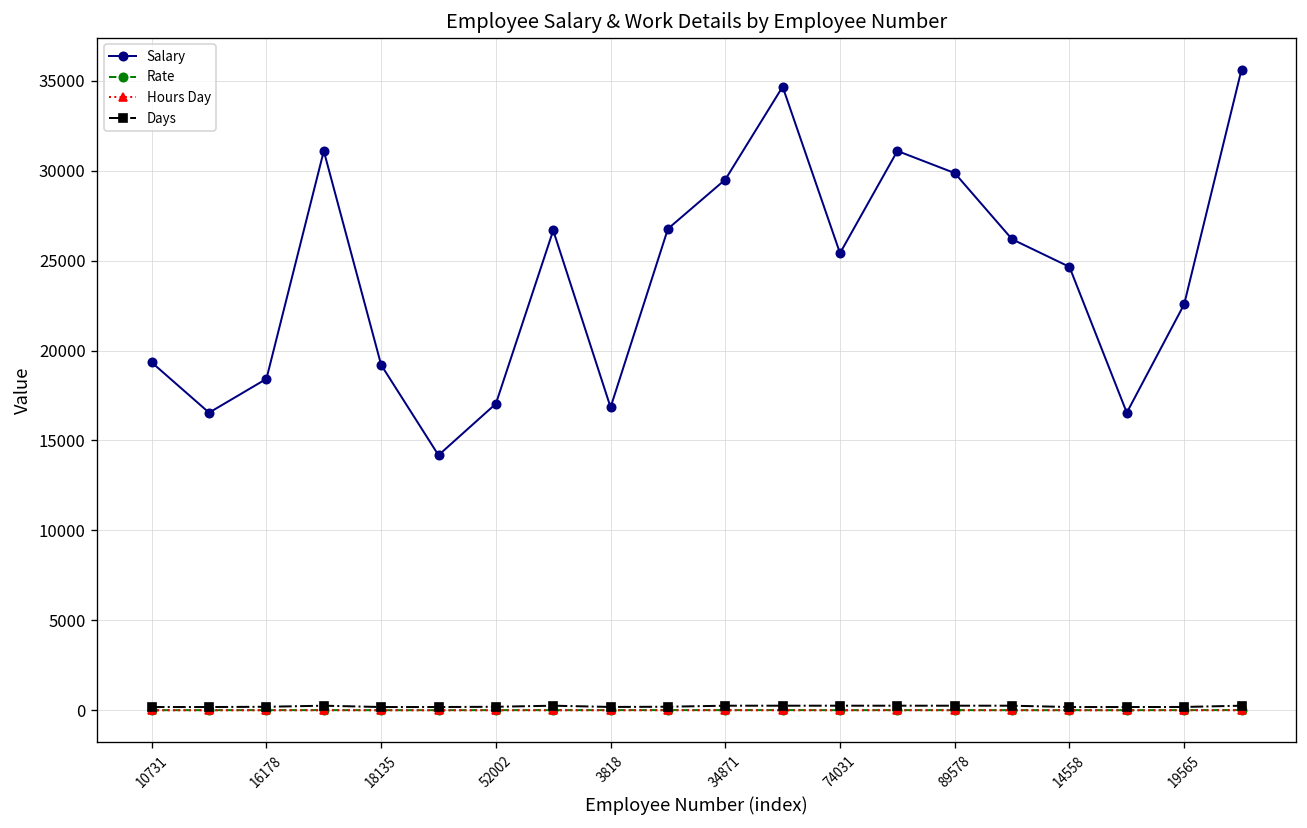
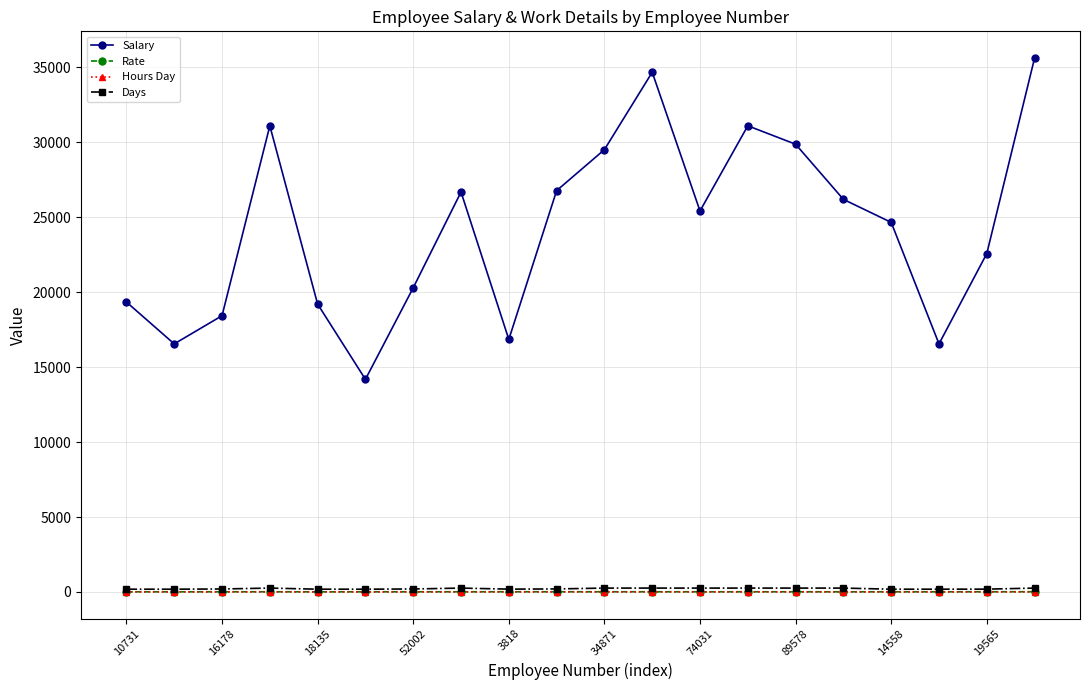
  {
    "Salary": {
      "10731": 19300,
      "16178": 18400,
      "18135": 19200,
-     "52002": 17000,
+     "52002": 20300,
      "3818": 16800,
      "34871": 29500,
      "74031": 25400,
      "89578": 29900,
      "14558": 24600,
      "19565": 22600
    },
    "Hours Day": {
      "10731": 0,
      "16178": 0,
      "18135": 0,
      "52002": 0,
      "3818": 0,
      "34871": 0,
      "74031": 0,
      "89578": 0,
      "14558": 0,
      "19565": 0
    },
    "Days": {
      "10731": 200,
      "16178": 200,
      "18135": 200,
      "52002": 200,
      "3818": 200,
      "34871": 300,
      "74031": 300,
      "89578": 300,
      "14558": 200,
      "19565": 200
    }
  }
